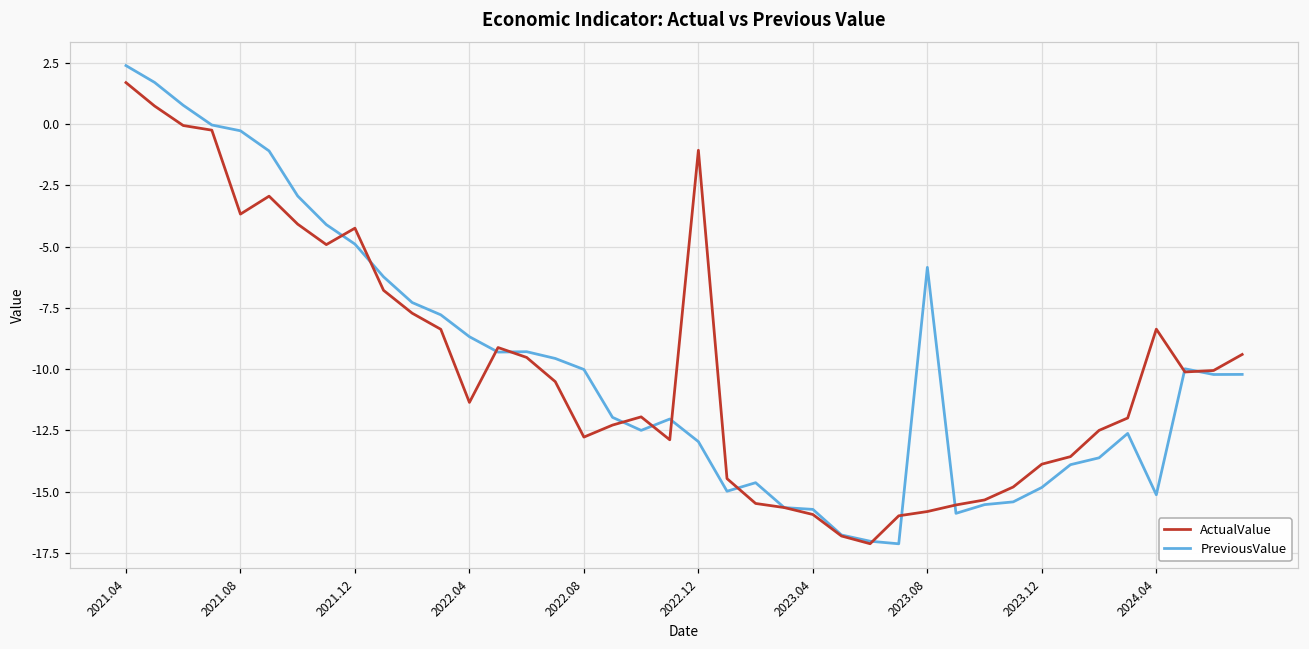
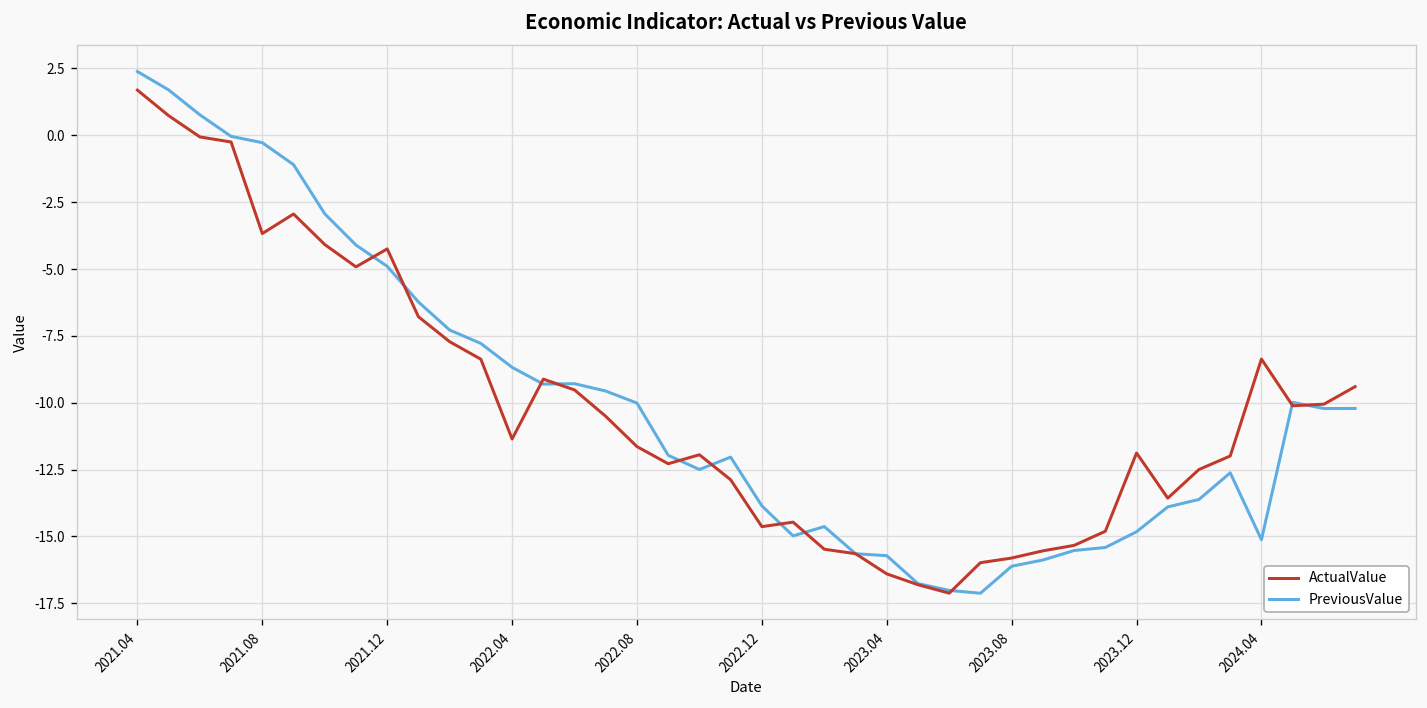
  {
    "ActualValue": {
      "2021.04": 1.7,
      "2021.08": -3.7,
      "2021.12": -4.2,
      "2022.04": -11.4,
-     "2022.08": -12.8,
-     "2022.12": -1.1,
-     "2023.04": -15.9,
+     "2022.08": -11.6,
+     "2022.12": -14.6,
+     "2023.04": -16.4,
      "2023.08": -15.8,
-     "2023.12": -13.9,
+     "2023.12": -11.9,
      "2024.04": -8.4
    },
    "PreviousValue": {
      "2021.04": 2.4,
      "2021.08": -0.3,
      "2021.12": -4.9,
      "2022.04": -8.7,
      "2022.08": -10.0,
-     "2022.12": -13.0,
+     "2022.12": -13.9,
      "2023.04": -15.7,
-     "2023.08": -5.8,
+     "2023.08": -16.1,
      "2023.12": -14.8,
      "2024.04": -15.1
    }
  }
